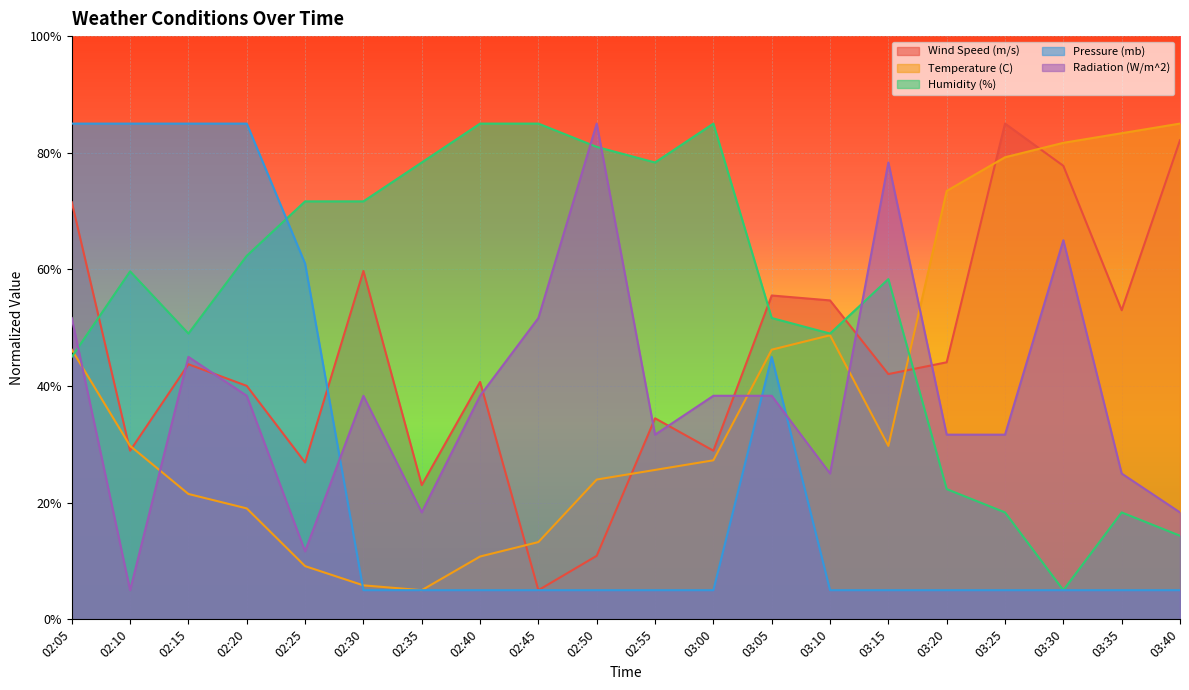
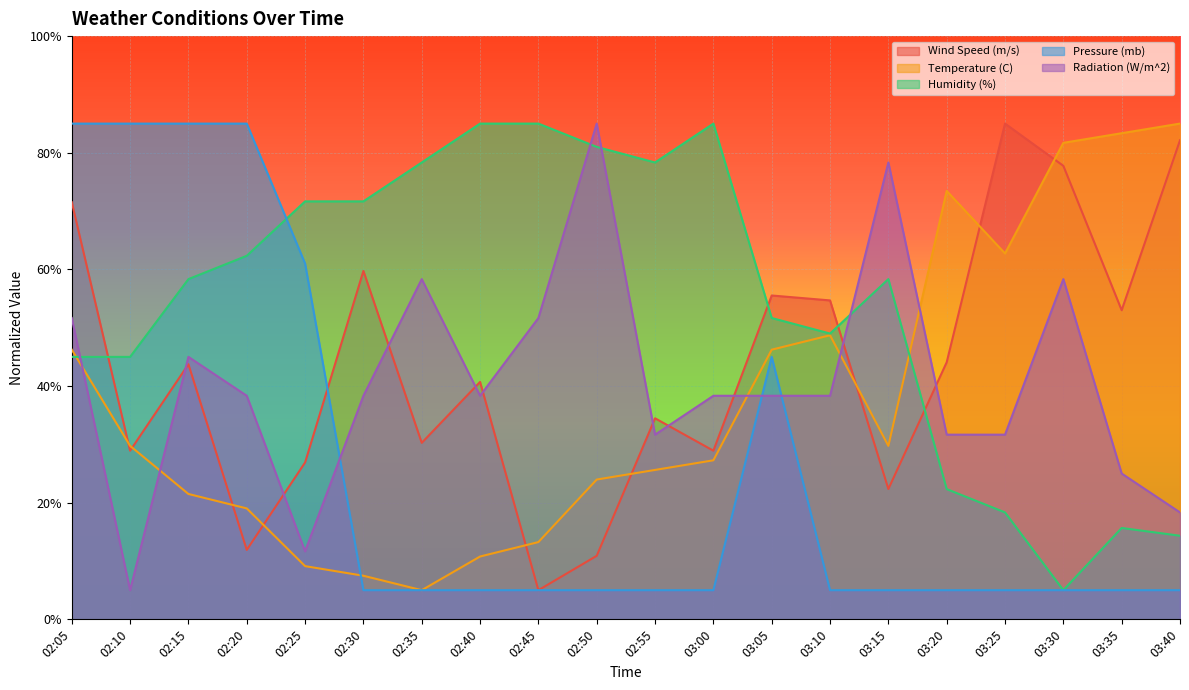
  {
    "Wind Speed (m/s)": {
      "02:05": "72%",
      "02:10": "29%",
      "02:15": "44%",
-     "02:20": "40%",
+     "02:20": "12%",
      "02:25": "27%",
      "02:30": "60%",
-     "02:35": "23%",
+     "02:35": "30%",
      "02:40": "41%",
      "02:50": "11%",
      "02:55": "34%",
      "03:00": "29%",
      "03:05": "56%",
      "03:10": "55%",
-     "03:15": "42%",
+     "03:15": "22%",
      "03:20": "44%",
      "03:25": "85%",
      "03:30": "78%",
      "03:35": "53%",
      "03:40": "82%"
    },
    "Temperature (C)": {
      "02:05": "46%",
      "02:10": "30%",
      "02:15": "21%",
      "02:20": "19%",
      "02:25": "9%",
-     "02:30": "6%",
+     "02:30": "7%",
      "02:40": "11%",
      "02:45": "13%",
      "02:50": "24%",
      "02:55": "26%",
      "03:00": "27%",
      "03:05": "46%",
      "03:15": "30%",
      "03:20": "73%",
-     "03:25": "79%",
+     "03:25": "63%",
      "03:30": "82%",
      "03:35": "83%",
      "03:40": "85%"
    },
    "Humidity (%)": {
      "02:05": "45%",
-     "02:10": "60%",
-     "02:15": "49%",
+     "02:10": "45%",
+     "02:15": "58%",
      "02:20": "62%",
      "02:25": "72%",
      "02:30": "72%",
      "02:35": "78%",
      "02:40": "85%",
      "02:45": "85%",
      "02:50": "81%",
      "02:55": "78%",
      "03:00": "85%",
      "03:05": "52%",
      "03:15": "58%",
      "03:20": "22%",
      "03:25": "18%",
-     "03:35": "18%",
+     "03:35": "16%",
      "03:40": "14%"
    },
    "Pressure (mb)": {
      "02:05": "85%",
      "02:10": "85%",
      "02:15": "85%",
      "02:20": "85%",
      "02:25": "61%",
      "02:30": "5%",
      "02:40": "5%",
      "02:50": "5%",
      "02:55": "5%",
      "03:00": "5%",
      "03:05": "45%",
      "03:10": "5%",
      "03:15": "5%",
      "03:20": "5%",
      "03:25": "5%",
      "03:35": "5%",
      "03:40": "5%"
    },
    "Radiation (W/m^2)": {
      "02:05": "52%",
      "02:10": "5%",
      "02:15": "45%",
      "02:20": "38%",
      "02:25": "12%",
      "02:30": "38%",
-     "02:35": "18%",
+     "02:35": "58%",
      "02:40": "38%",
      "02:45": "52%",
      "02:50": "85%",
      "02:55": "32%",
      "03:00": "38%",
      "03:05": "38%",
-     "03:10": "25%",
+     "03:10": "38%",
      "03:15": "78%",
      "03:20": "32%",
      "03:25": "32%",
-     "03:30": "65%",
+     "03:30": "58%",
      "03:35": "25%",
      "03:40": "18%"
    }
  }
